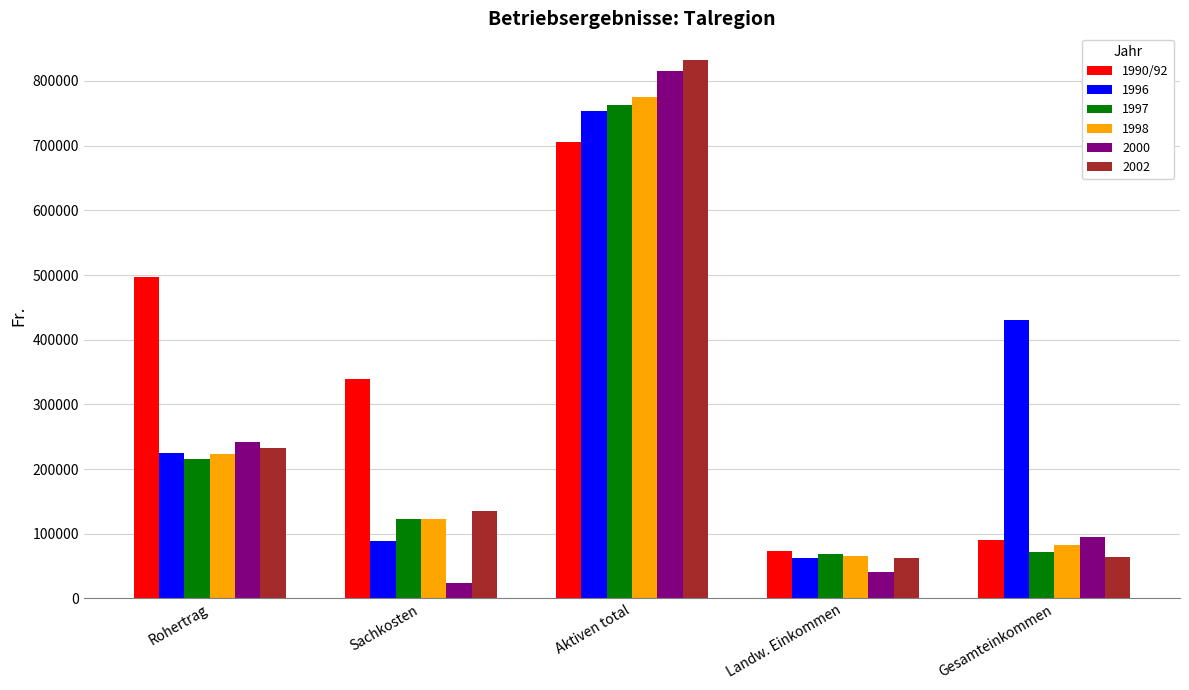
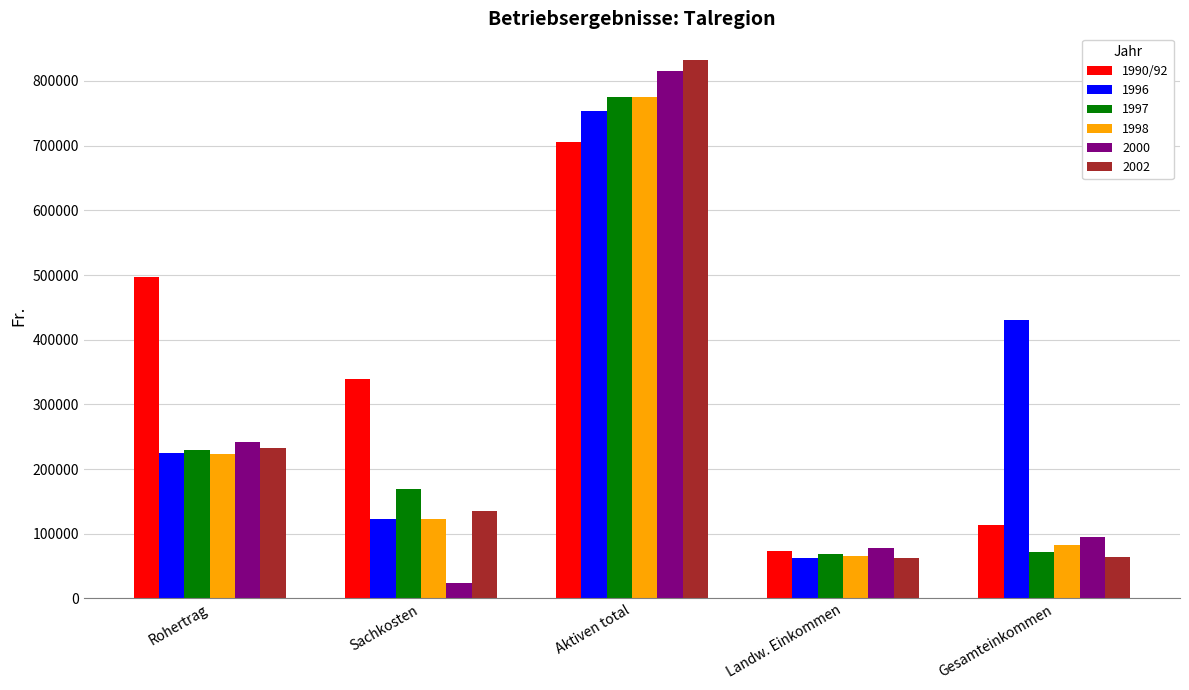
  {
    "1990/92": {
      "Rohertrag": 500000,
      "Sachkosten": 340000,
      "Aktiven total": 710000,
      "Landw. Einkommen": 70000,
-     "Gesamteinkommen": 90000
+     "Gesamteinkommen": 110000
    },
    "1996": {
      "Rohertrag": 220000,
-     "Sachkosten": 90000,
+     "Sachkosten": 120000,
      "Aktiven total": 750000,
      "Landw. Einkommen": 60000,
      "Gesamteinkommen": 430000
    },
    "1997": {
-     "Rohertrag": 220000,
-     "Sachkosten": 120000,
-     "Aktiven total": 760000,
+     "Rohertrag": 230000,
+     "Sachkosten": 170000,
+     "Aktiven total": 780000,
      "Landw. Einkommen": 70000,
      "Gesamteinkommen": 70000
    },
    "1998": {
      "Rohertrag": 220000,
      "Sachkosten": 120000,
      "Aktiven total": 770000,
      "Landw. Einkommen": 60000,
      "Gesamteinkommen": 80000
    },
    "2000": {
      "Rohertrag": 240000,
      "Sachkosten": 20000,
      "Aktiven total": 810000,
-     "Landw. Einkommen": 40000,
+     "Landw. Einkommen": 80000,
      "Gesamteinkommen": 100000
    },
    "2002": {
      "Rohertrag": 230000,
      "Sachkosten": 140000,
      "Aktiven total": 830000,
      "Landw. Einkommen": 60000,
      "Gesamteinkommen": 60000
    }
  }
